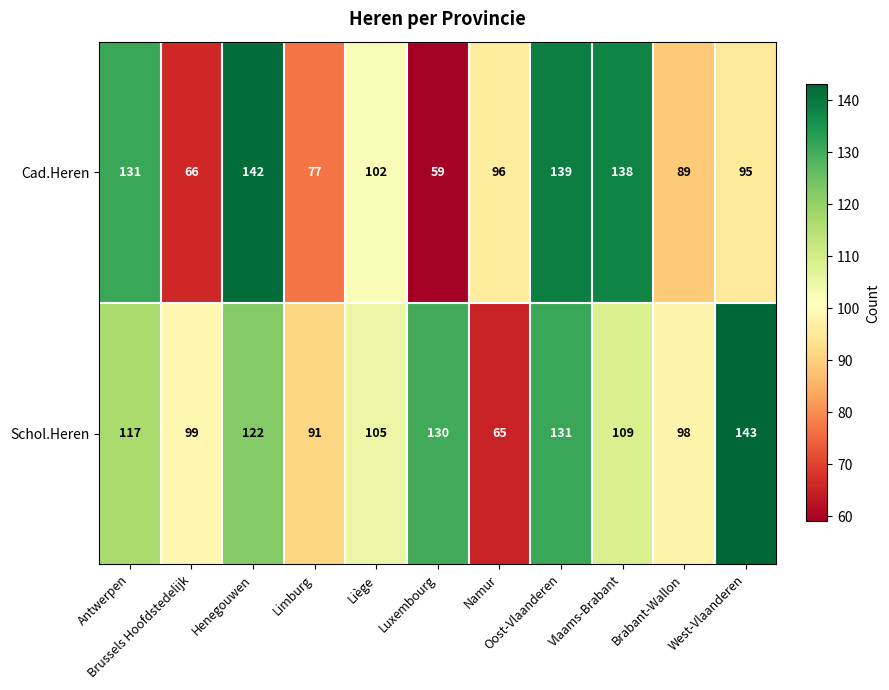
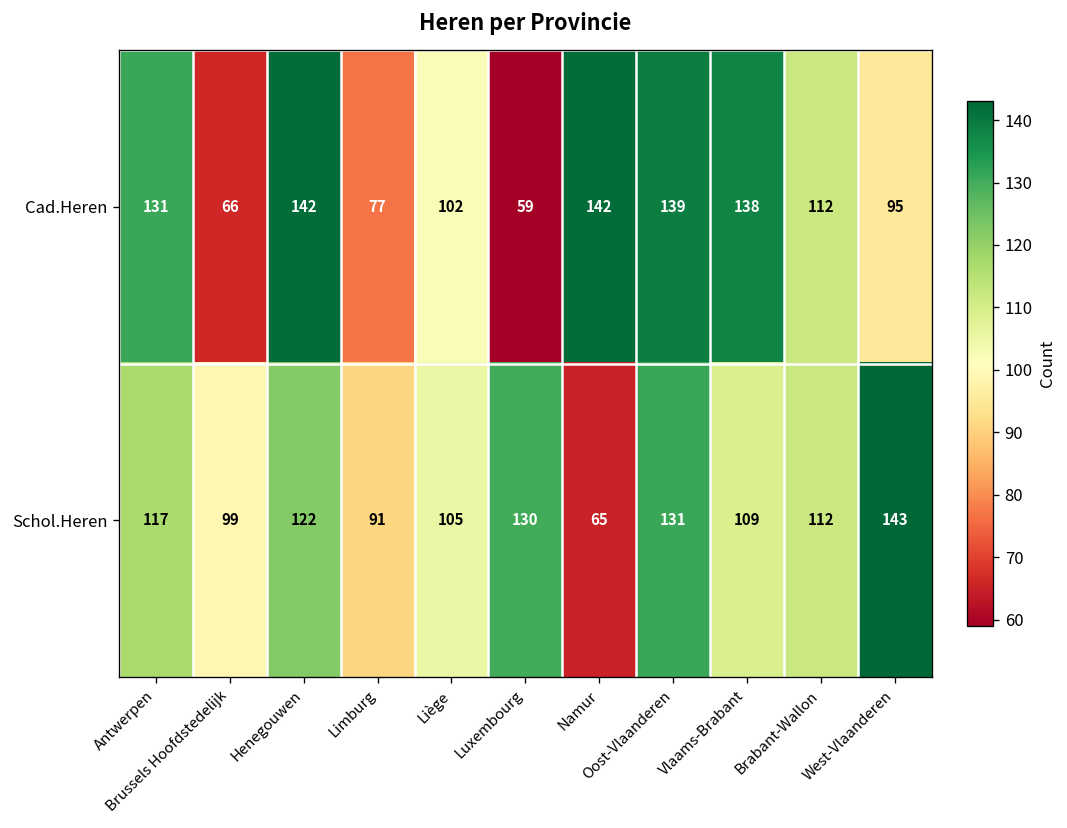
  {
    "Cad.Heren": {
      "Antwerpen": 131,
      "Brussels Hoofdstedelijk": 66,
      "Henegouwen": 142,
      "Limburg": 77,
      "Liège": 102,
      "Luxembourg": 59,
-     "Namur": 96,
+     "Namur": 142,
      "Oost-Vlaanderen": 139,
      "Vlaams-Brabant": 138,
-     "Brabant-Wallon": 89,
+     "Brabant-Wallon": 112,
      "West-Vlaanderen": 95
    },
    "Schol.Heren": {
      "Antwerpen": 117,
      "Brussels Hoofdstedelijk": 99,
      "Henegouwen": 122,
      "Limburg": 91,
      "Liège": 105,
      "Luxembourg": 130,
      "Namur": 65,
      "Oost-Vlaanderen": 131,
      "Vlaams-Brabant": 109,
-     "Brabant-Wallon": 98,
+     "Brabant-Wallon": 112,
      "West-Vlaanderen": 143
    }
  }
